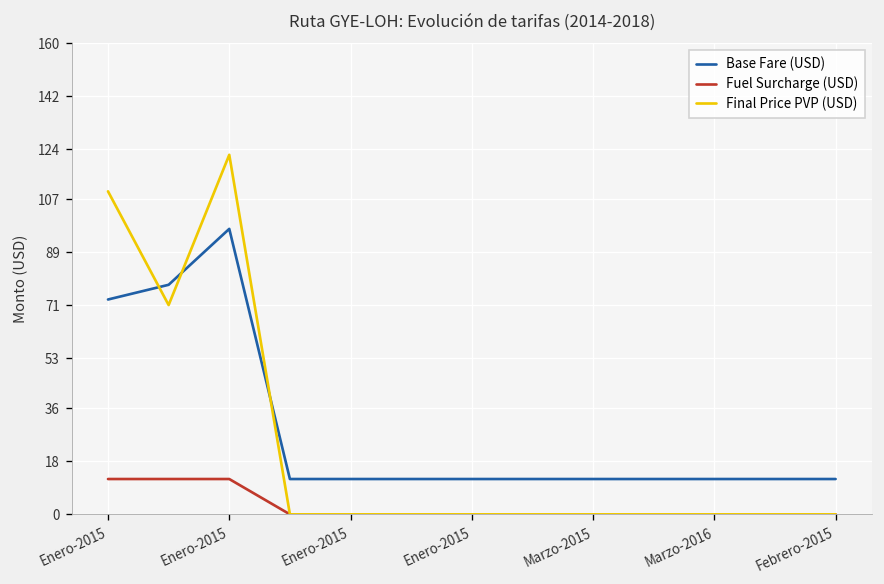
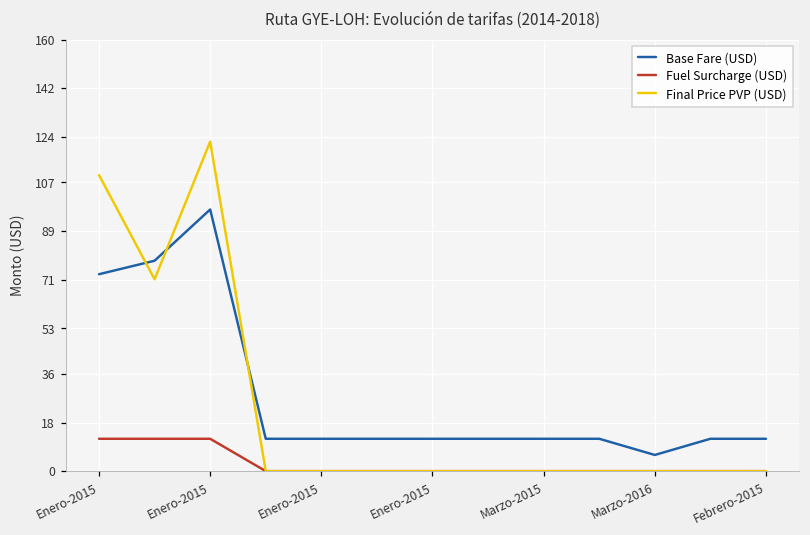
  {
    "Base Fare (USD)": {
-     "Marzo-2016": 12
+     "Marzo-2016": 6
    }
  }
